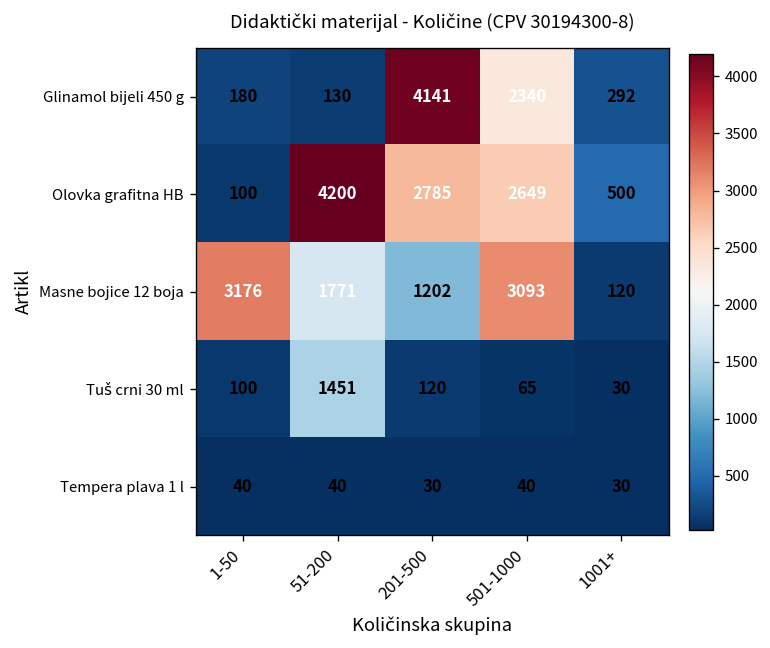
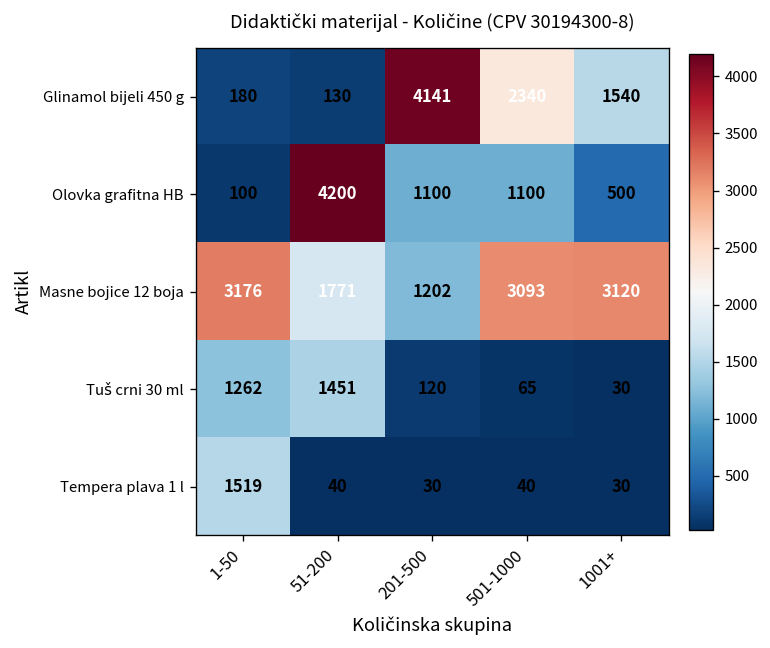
  {
    "Glinamol bijeli 450 g": {
      "1-50": 180,
      "51-200": 130,
      "201-500": 4141,
-     "1001+": 292
+     "1001+": 1540
    },
    "Olovka grafitna HB": {
      "1-50": 100,
      "51-200": 4200,
-     "201-500": 2785,
-     "501-1000": 2649,
+     "201-500": 1100,
+     "501-1000": 1100,
      "1001+": 500
    },
    "Masne bojice 12 boja": {
      "1-50": 3176,
      "201-500": 1202,
      "501-1000": 3093,
-     "1001+": 120
+     "1001+": 3120
    },
    "Tuš crni 30 ml": {
-     "1-50": 100,
+     "1-50": 1262,
      "51-200": 1451,
      "201-500": 120,
      "501-1000": 65,
      "1001+": 30
    },
    "Tempera plava 1 l": {
-     "1-50": 40,
+     "1-50": 1519,
      "51-200": 40,
      "201-500": 30,
      "501-1000": 40,
      "1001+": 30
    }
  }
